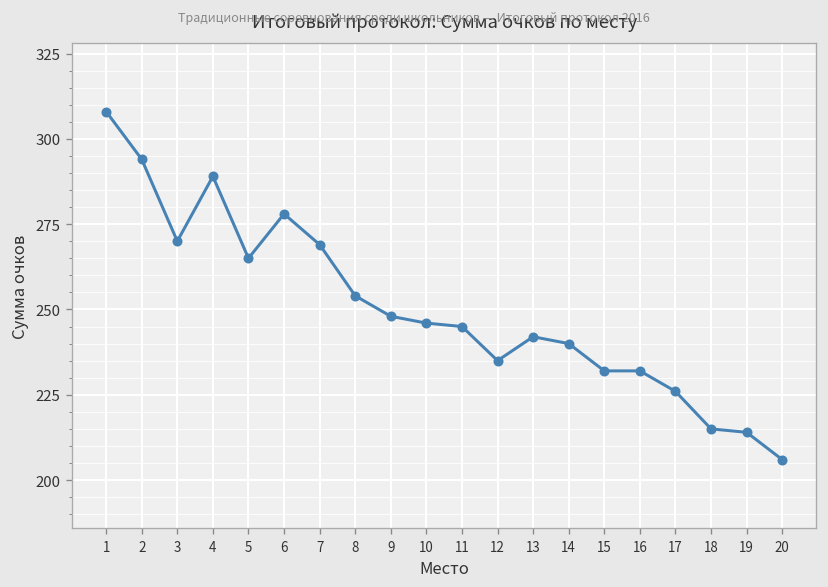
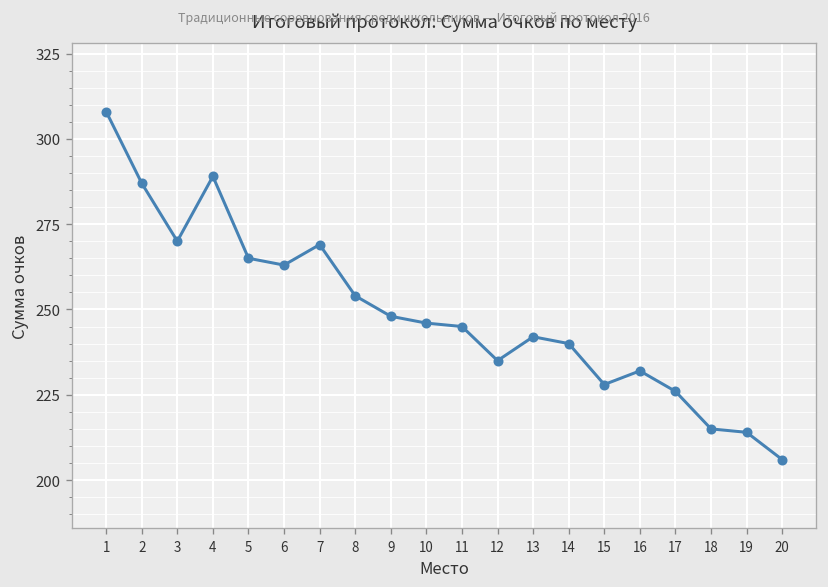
  {
    "1": 308,
-   "2": 294,
+   "2": 287,
    "3": 270,
    "4": 289,
    "5": 265,
-   "6": 278,
+   "6": 263,
    "7": 269,
    "8": 254,
    "9": 248,
    "10": 246,
    "11": 245,
    "12": 235,
    "13": 242,
    "14": 240,
-   "15": 232,
+   "15": 228,
    "16": 232,
    "17": 226,
    "18": 215,
    "19": 214,
    "20": 206
  }
